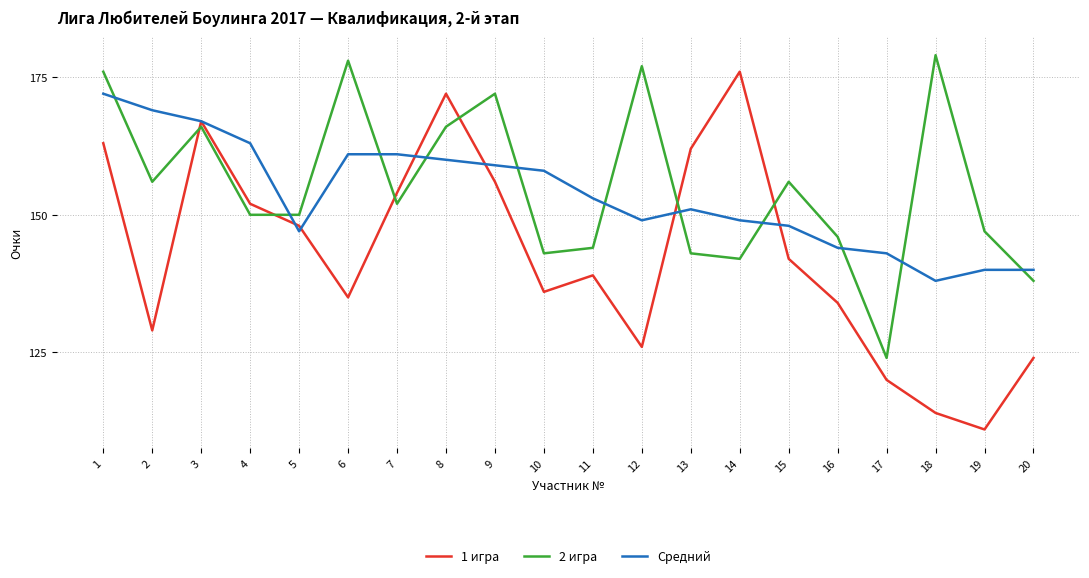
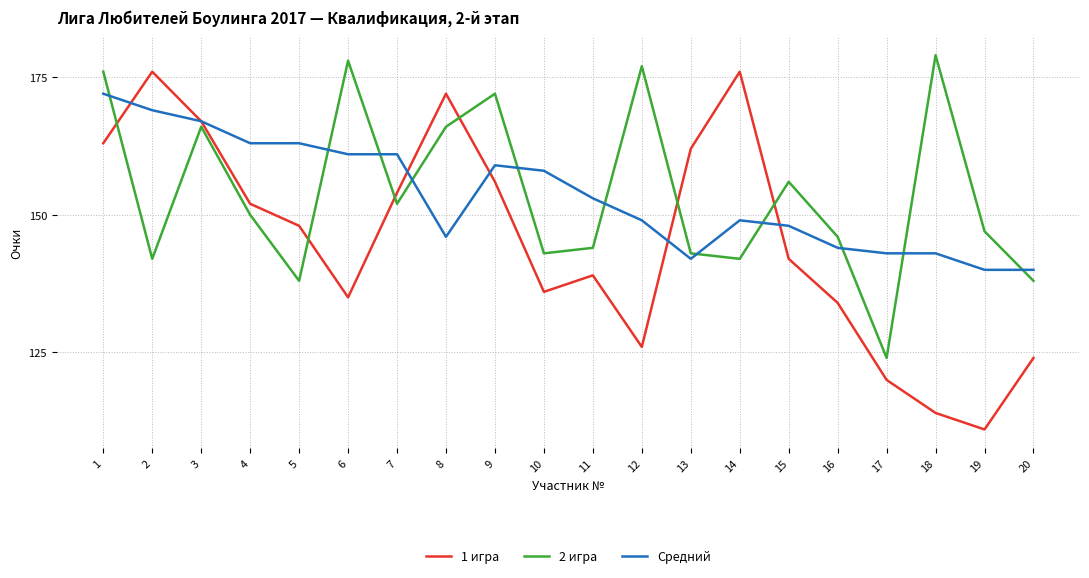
  {
    "1 игра": {
      "1": 163,
-     "2": 129,
+     "2": 176,
      "4": 152,
      "5": 148,
      "6": 135,
      "7": 154,
      "8": 172,
      "9": 156,
      "10": 136,
      "11": 139,
      "12": 126,
      "13": 162,
      "14": 176,
      "15": 142,
      "16": 134,
      "17": 120,
      "18": 114,
      "19": 111,
      "20": 124
    },
    "2 игра": {
      "1": 176,
-     "2": 156,
+     "2": 142,
      "3": 166,
      "4": 150,
-     "5": 150,
+     "5": 138,
      "6": 178,
      "7": 152,
      "8": 166,
      "9": 172,
      "10": 143,
      "11": 144,
      "12": 177,
      "13": 143,
      "14": 142,
      "15": 156,
      "16": 146,
      "17": 124,
      "18": 179,
      "19": 147,
      "20": 138
    },
    "Средний": {
      "1": 172,
      "2": 169,
      "4": 163,
-     "5": 147,
+     "5": 163,
      "6": 161,
      "7": 161,
-     "8": 160,
+     "8": 146,
      "9": 159,
      "10": 158,
      "11": 153,
      "12": 149,
-     "13": 151,
+     "13": 142,
      "14": 149,
      "15": 148,
      "16": 144,
      "17": 143,
-     "18": 138,
+     "18": 143,
      "19": 140,
      "20": 140
    }
  }
